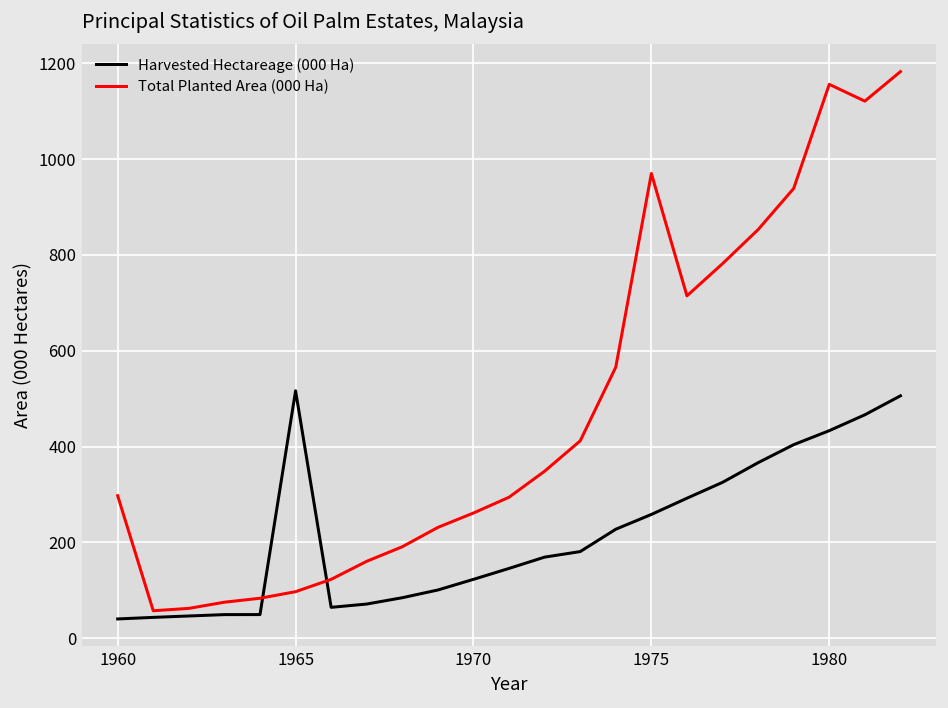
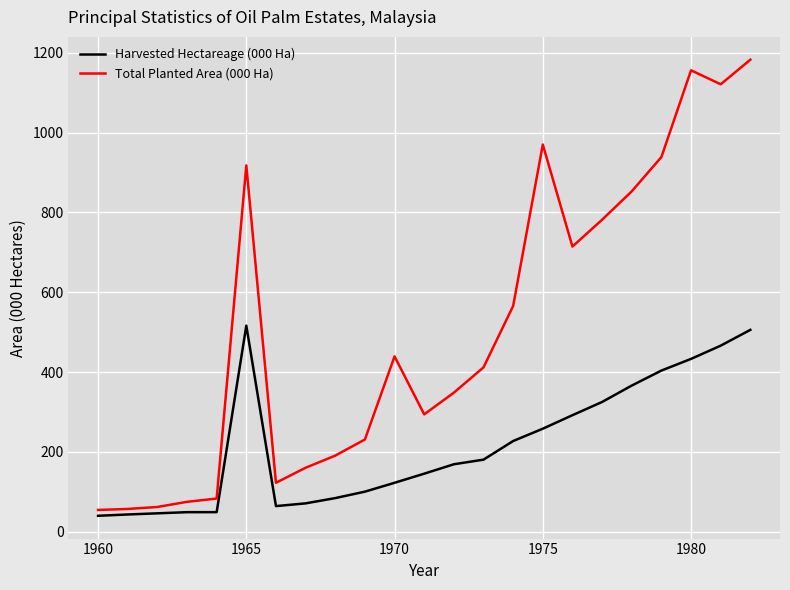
  {
    "Harvested Hectareage (000 Ha)": {
      "1960": 40,
      "1965": 520,
      "1970": 120,
      "1975": 260,
      "1980": 430
    },
    "Total Planted Area (000 Ha)": {
-     "1960": 300,
-     "1965": 100,
-     "1970": 260,
+     "1960": 50,
+     "1965": 920,
+     "1970": 440,
      "1975": 970,
      "1980": 1160
    }
  }
